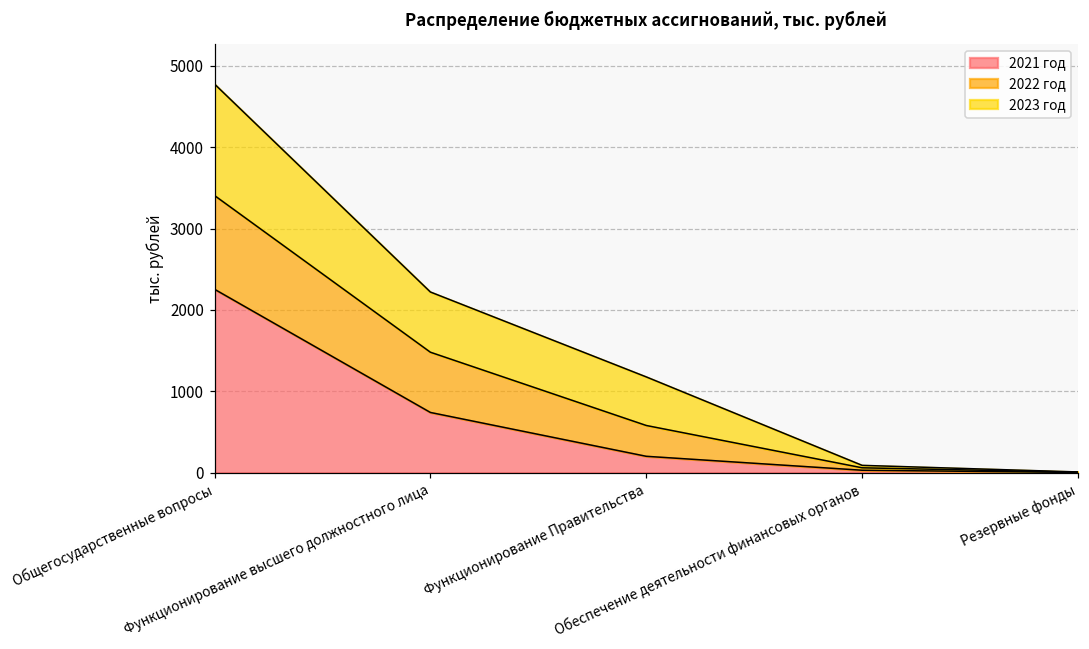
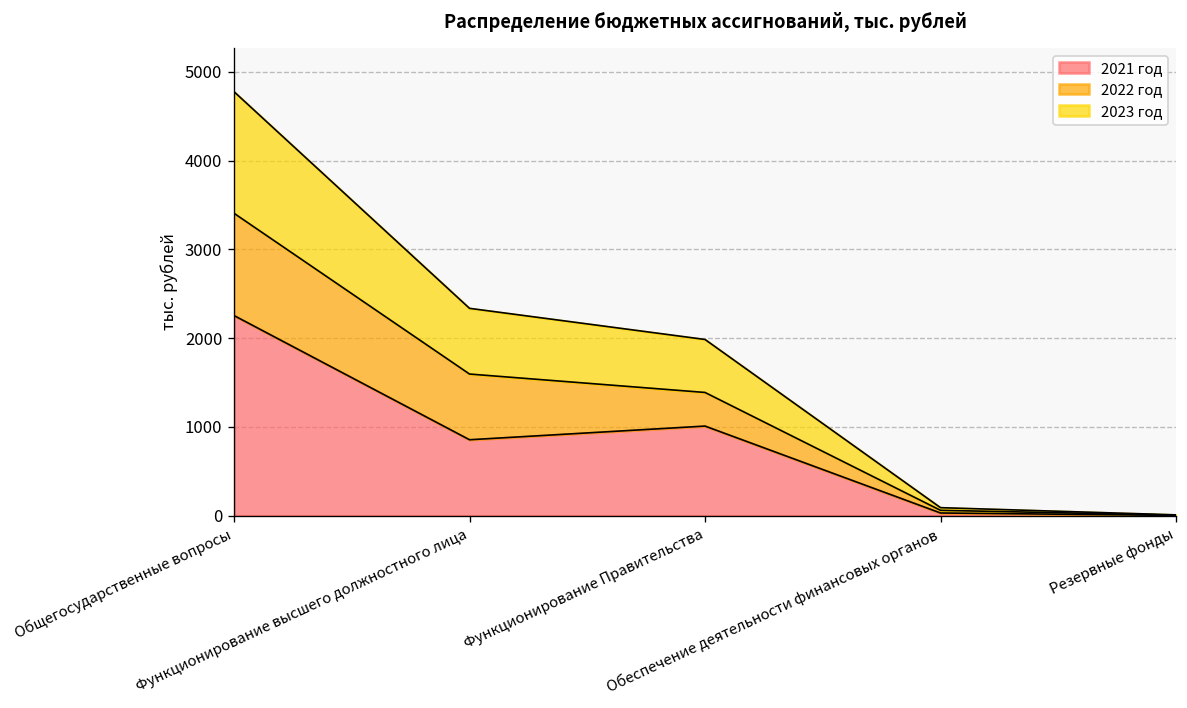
  {
    "2021 год": {
      "Общегосударственные вопросы": 2300,
-     "Функционирование высшего должностного лица": 700,
-     "Функционирование Правительства": 200
+     "Функционирование высшего должностного лица": 900,
+     "Функционирование Правительства": 1000
    }
  }
